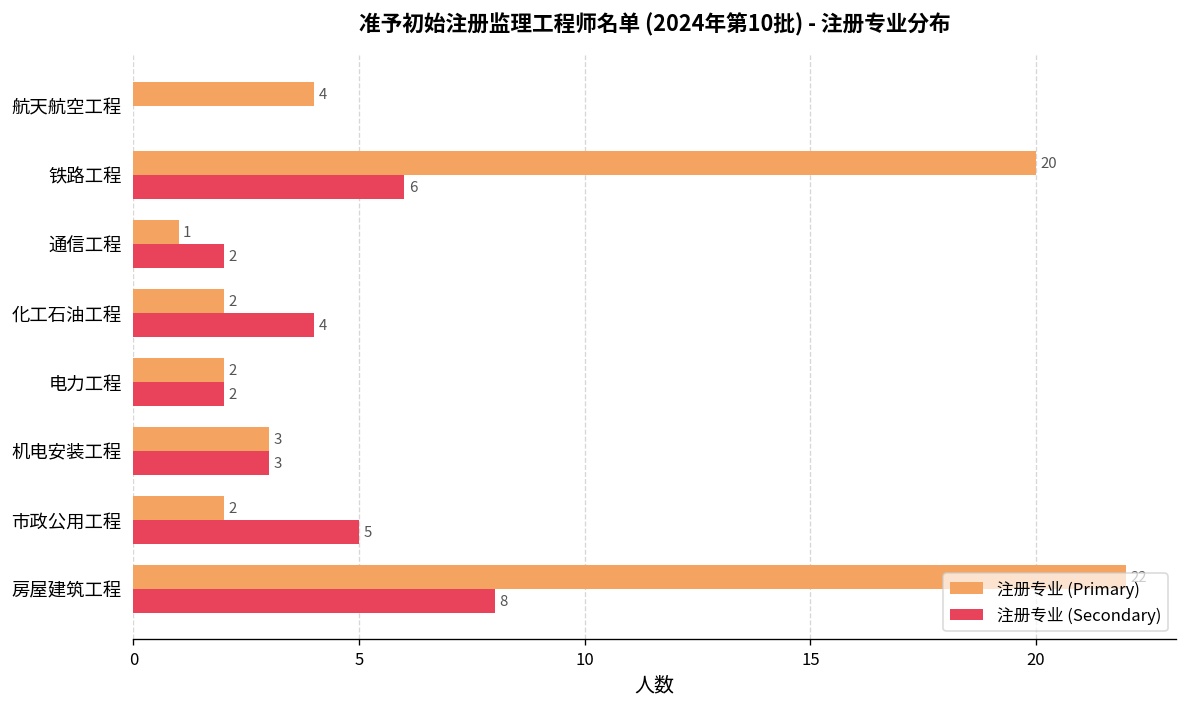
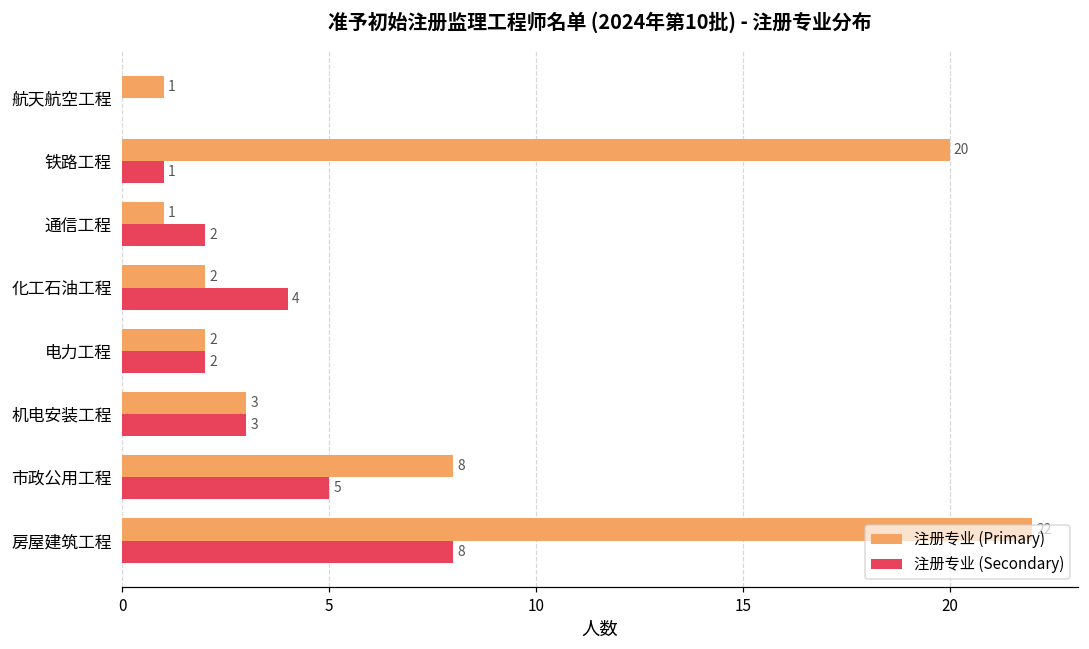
  {
    "注册专业 (Primary)": {
-     "航天航空工程": 4,
+     "航天航空工程": 1,
      "铁路工程": 20,
      "通信工程": 1,
      "化工石油工程": 2,
      "电力工程": 2,
      "机电安装工程": 3,
-     "市政公用工程": 2
+     "市政公用工程": 8
    },
    "注册专业 (Secondary)": {
-     "铁路工程": 6,
+     "铁路工程": 1,
      "通信工程": 2,
      "化工石油工程": 4,
      "电力工程": 2,
      "机电安装工程": 3,
      "市政公用工程": 5,
      "房屋建筑工程": 8
    }
  }
